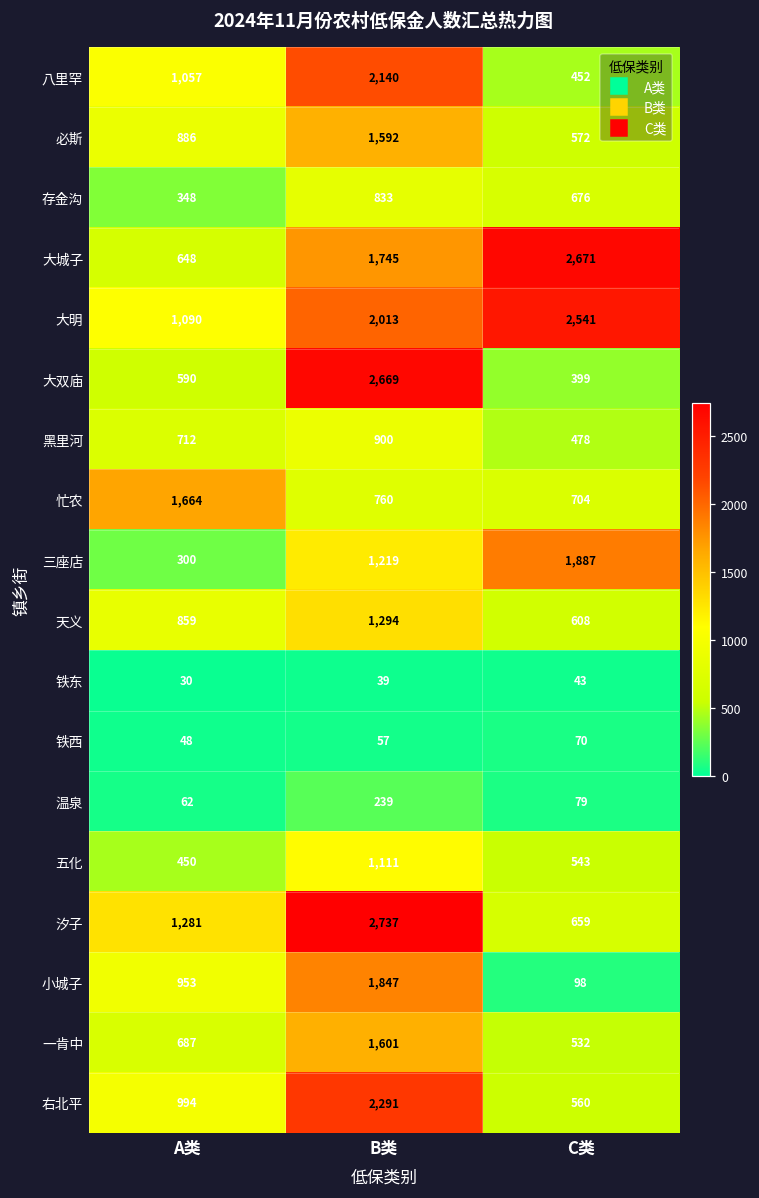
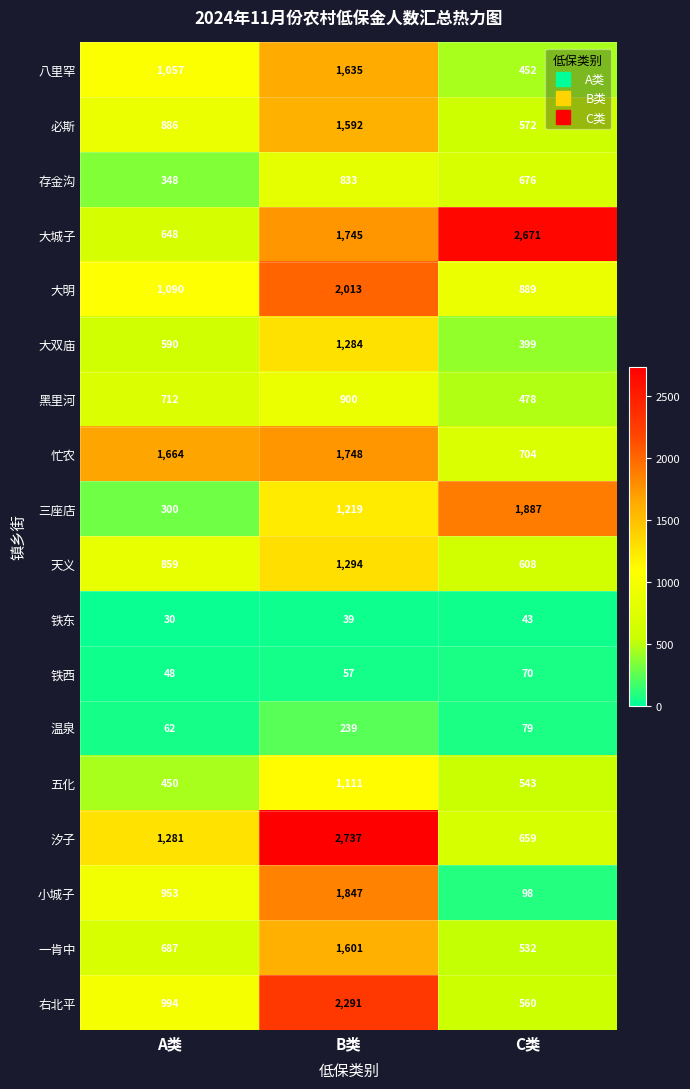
  {
    "八里罕": {
      "A类": "1,057",
-     "B类": "2,140",
+     "B类": "1,635",
      "C类": "452"
    },
    "必斯": {
      "A类": "886",
      "B类": "1,592",
      "C类": "572"
    },
    "存金沟": {
      "A类": "348",
      "B类": "833",
      "C类": "676"
    },
    "大城子": {
      "A类": "648",
      "B类": "1,745",
      "C类": "2,671"
    },
    "大明": {
      "A类": "1,090",
      "B类": "2,013",
-     "C类": "2,541"
+     "C类": "889"
    },
    "大双庙": {
      "A类": "590",
-     "B类": "2,669",
+     "B类": "1,284",
      "C类": "399"
    },
    "黑里河": {
      "A类": "712",
      "B类": "900",
      "C类": "478"
    },
    "忙农": {
      "A类": "1,664",
-     "B类": "760",
+     "B类": "1,748",
      "C类": "704"
    },
    "三座店": {
      "A类": "300",
      "B类": "1,219",
      "C类": "1,887"
    },
    "天义": {
      "A类": "859",
      "B类": "1,294",
      "C类": "608"
    },
    "铁东": {
      "A类": "30",
      "B类": "39",
      "C类": "43"
    },
    "铁西": {
      "A类": "48",
      "B类": "57",
      "C类": "70"
    },
    "温泉": {
      "A类": "62",
      "B类": "239",
      "C类": "79"
    },
    "五化": {
      "A类": "450",
      "B类": "1,111",
      "C类": "543"
    },
    "汐子": {
      "A类": "1,281",
      "B类": "2,737",
      "C类": "659"
    },
    "小城子": {
      "A类": "953",
      "B类": "1,847",
      "C类": "98"
    },
    "一肯中": {
      "A类": "687",
      "B类": "1,601",
      "C类": "532"
    },
    "右北平": {
      "A类": "994",
      "B类": "2,291",
      "C类": "560"
    }
  }
